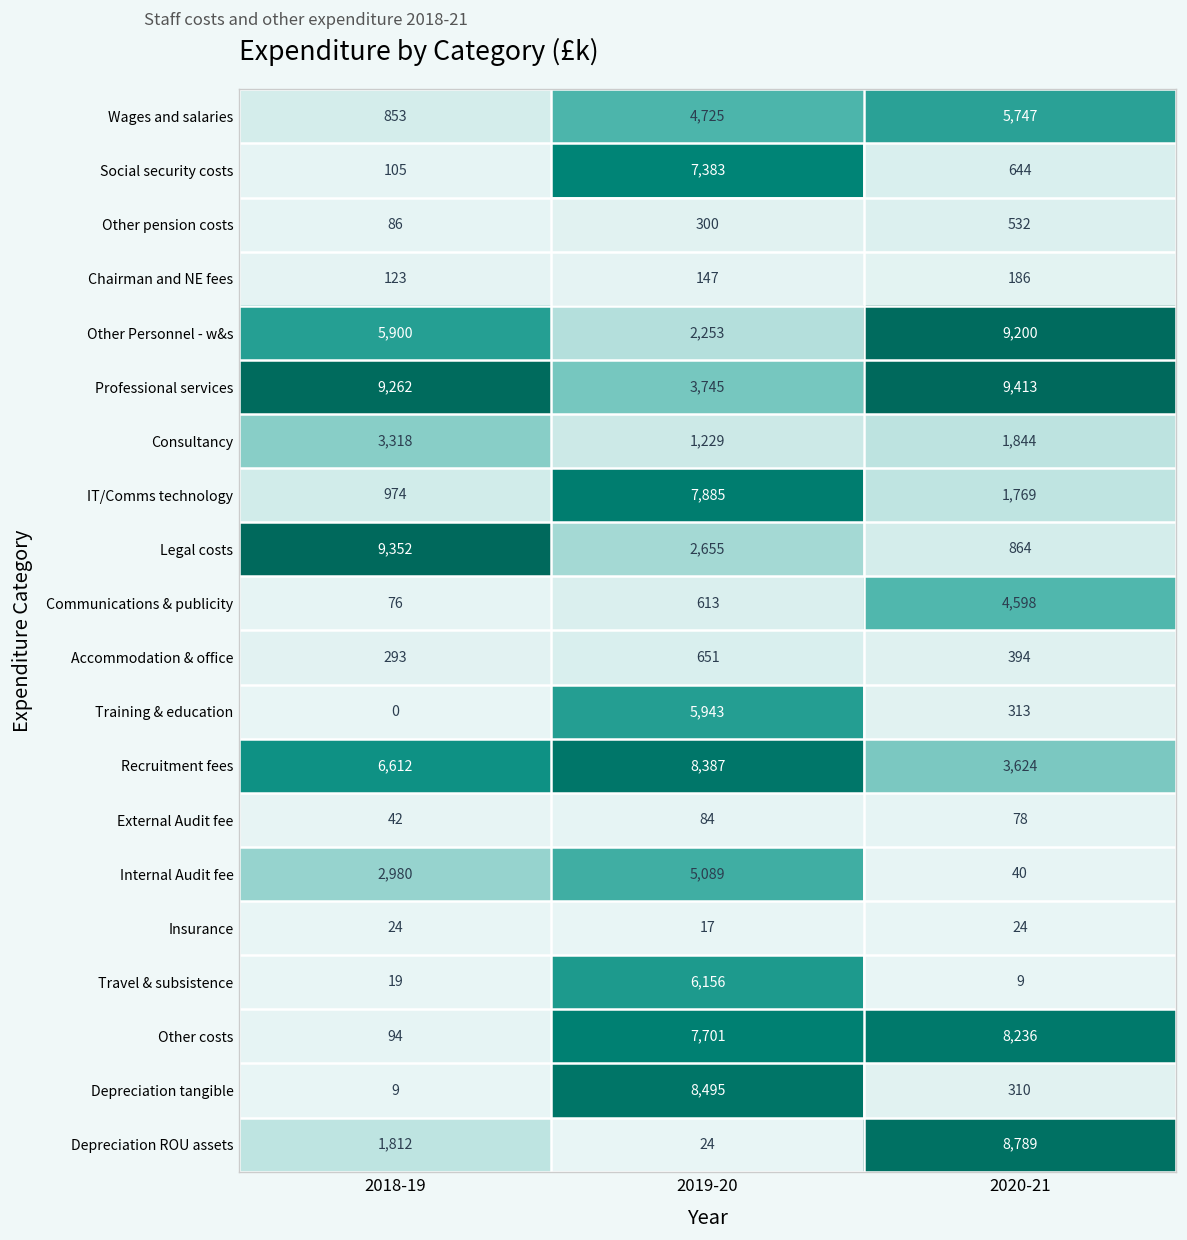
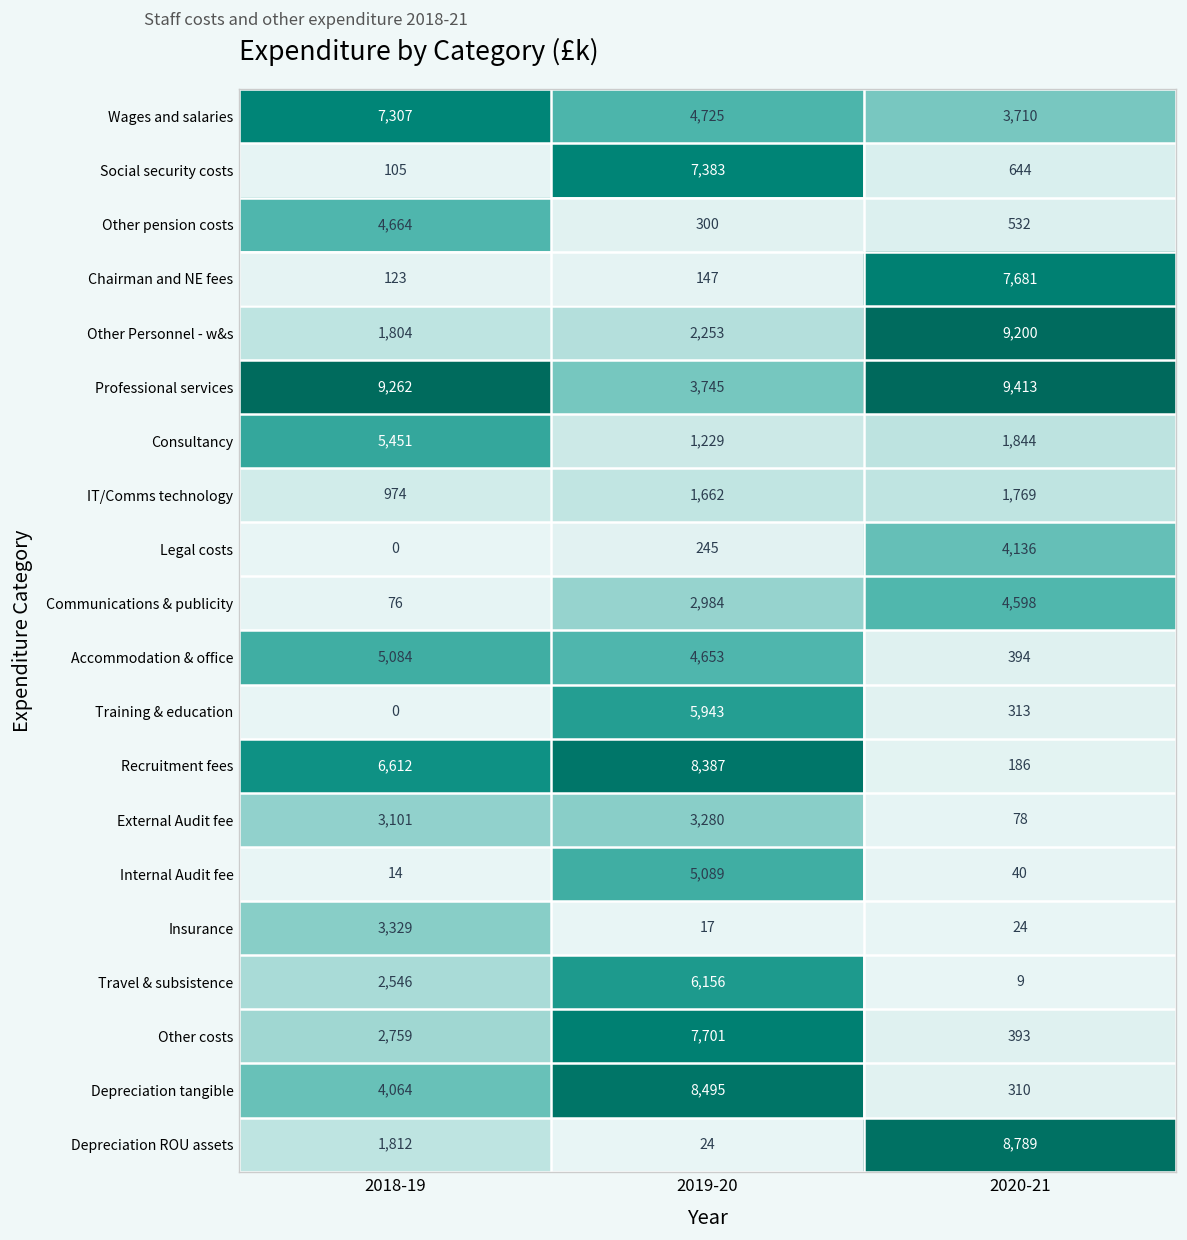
  {
    "Wages and salaries": {
-     "2018-19": "853",
+     "2018-19": "7,307",
      "2019-20": "4,725",
-     "2020-21": "5,747"
+     "2020-21": "3,710"
    },
    "Social security costs": {
      "2018-19": "105",
      "2019-20": "7,383",
      "2020-21": "644"
    },
    "Other pension costs": {
-     "2018-19": "86",
+     "2018-19": "4,664",
      "2019-20": "300",
      "2020-21": "532"
    },
    "Chairman and NE fees": {
      "2018-19": "123",
      "2019-20": "147",
-     "2020-21": "186"
+     "2020-21": "7,681"
    },
    "Other Personnel - w&s": {
-     "2018-19": "5,900",
+     "2018-19": "1,804",
      "2019-20": "2,253",
      "2020-21": "9,200"
    },
    "Professional services": {
      "2018-19": "9,262",
      "2019-20": "3,745",
      "2020-21": "9,413"
    },
    "Consultancy": {
-     "2018-19": "3,318",
+     "2018-19": "5,451",
      "2019-20": "1,229",
      "2020-21": "1,844"
    },
    "IT/Comms technology": {
      "2018-19": "974",
-     "2019-20": "7,885",
+     "2019-20": "1,662",
      "2020-21": "1,769"
    },
    "Legal costs": {
-     "2018-19": "9,352",
-     "2019-20": "2,655",
-     "2020-21": "864"
+     "2018-19": "0",
+     "2019-20": "245",
+     "2020-21": "4,136"
    },
    "Communications & publicity": {
      "2018-19": "76",
-     "2019-20": "613",
+     "2019-20": "2,984",
      "2020-21": "4,598"
    },
    "Accommodation & office": {
-     "2018-19": "293",
-     "2019-20": "651",
+     "2018-19": "5,084",
+     "2019-20": "4,653",
      "2020-21": "394"
    },
    "Training & education": {
      "2018-19": "0",
      "2019-20": "5,943",
      "2020-21": "313"
    },
    "Recruitment fees": {
      "2018-19": "6,612",
      "2019-20": "8,387",
-     "2020-21": "3,624"
+     "2020-21": "186"
    },
    "External Audit fee": {
-     "2018-19": "42",
-     "2019-20": "84",
+     "2018-19": "3,101",
+     "2019-20": "3,280",
      "2020-21": "78"
    },
    "Internal Audit fee": {
-     "2018-19": "2,980",
+     "2018-19": "14",
      "2019-20": "5,089",
      "2020-21": "40"
    },
    "Insurance": {
-     "2018-19": "24",
+     "2018-19": "3,329",
      "2019-20": "17",
      "2020-21": "24"
    },
    "Travel & subsistence": {
-     "2018-19": "19",
+     "2018-19": "2,546",
      "2019-20": "6,156",
      "2020-21": "9"
    },
    "Other costs": {
-     "2018-19": "94",
+     "2018-19": "2,759",
      "2019-20": "7,701",
-     "2020-21": "8,236"
+     "2020-21": "393"
    },
    "Depreciation tangible": {
-     "2018-19": "9",
+     "2018-19": "4,064",
      "2019-20": "8,495",
      "2020-21": "310"
    },
    "Depreciation ROU assets": {
      "2018-19": "1,812",
      "2019-20": "24",
      "2020-21": "8,789"
    }
  }
